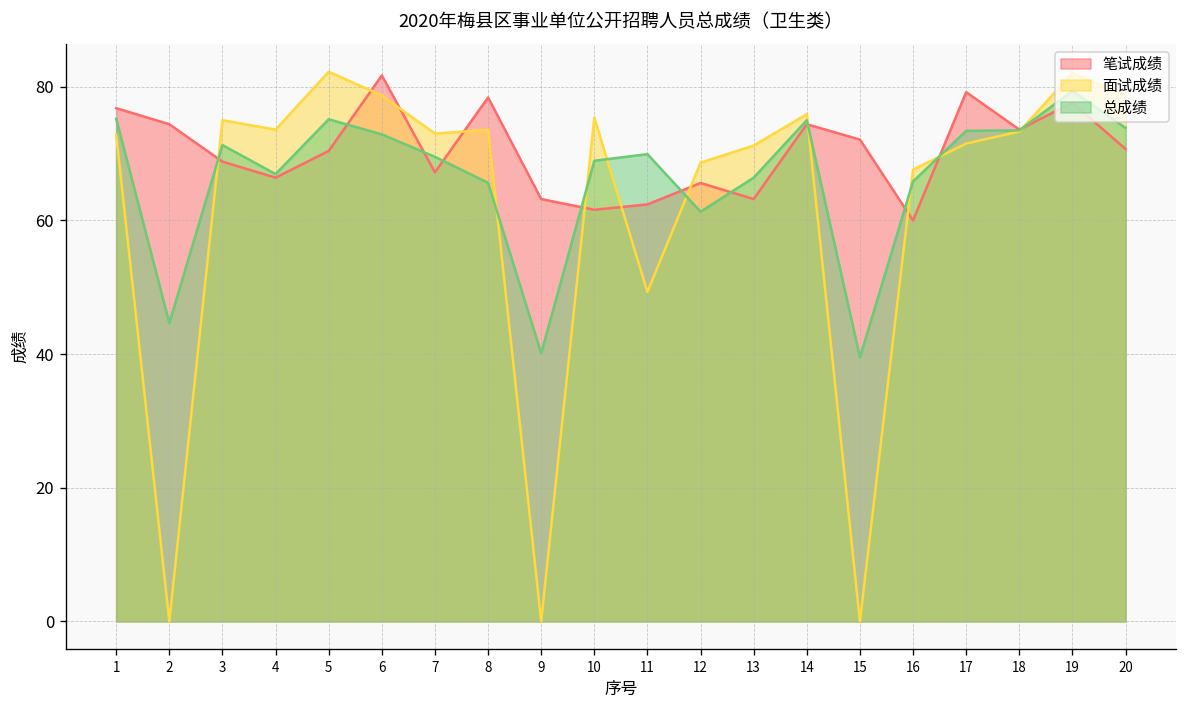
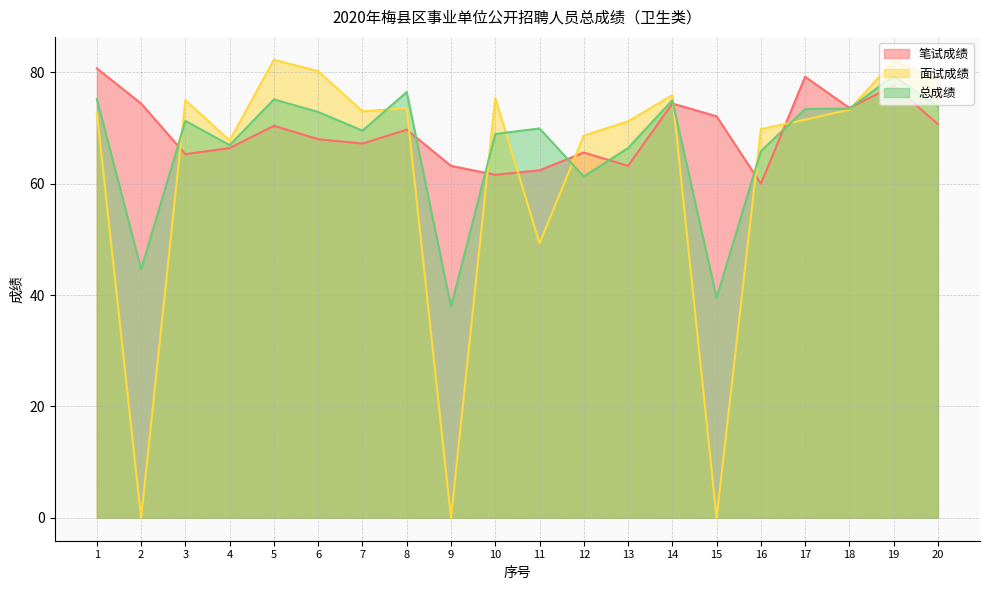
  {
    "笔试成绩": {
-     "1": 77,
+     "1": 81,
      "2": 74,
-     "3": 69,
+     "3": 65,
      "4": 66,
      "5": 70,
-     "6": 82,
+     "6": 68,
      "7": 67,
-     "8": 78,
+     "8": 70,
      "9": 63,
      "10": 62,
      "11": 62,
      "12": 66,
      "13": 63,
      "14": 74,
      "15": 72,
      "16": 60,
      "17": 79,
      "20": 71
    },
    "面试成绩": {
      "1": 73,
      "2": 0,
      "3": 75,
-     "4": 74,
+     "4": 68,
      "5": 82,
-     "6": 79,
+     "6": 80,
      "7": 73,
      "8": 74,
      "9": 0,
      "10": 75,
      "11": 49,
      "12": 69,
      "13": 71,
      "14": 76,
      "15": 0,
-     "16": 68,
+     "16": 70,
      "17": 72
    },
    "总成绩": {
      "1": 75,
      "2": 45,
      "3": 71,
      "4": 67,
      "5": 75,
      "6": 73,
      "7": 70,
-     "8": 66,
-     "9": 40,
+     "8": 76,
+     "9": 38,
      "10": 69,
      "11": 70,
      "12": 61,
      "13": 66,
      "14": 75,
      "15": 40,
      "16": 66,
      "17": 73,
      "20": 74
    }
  }
